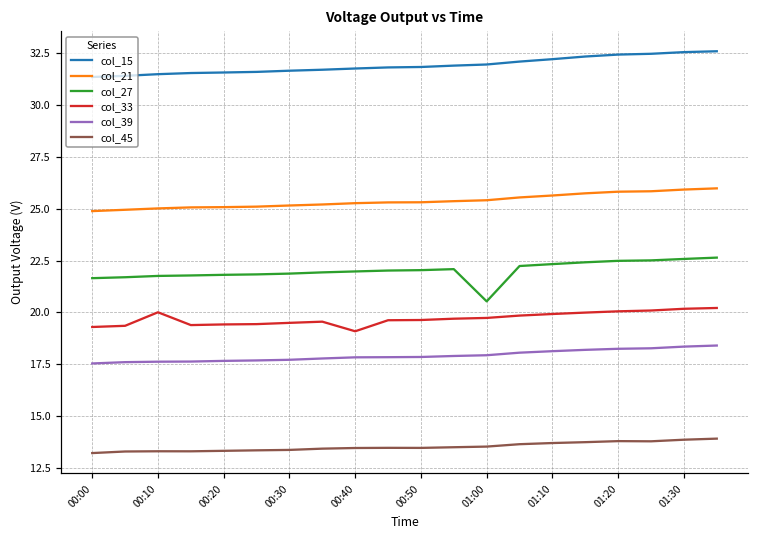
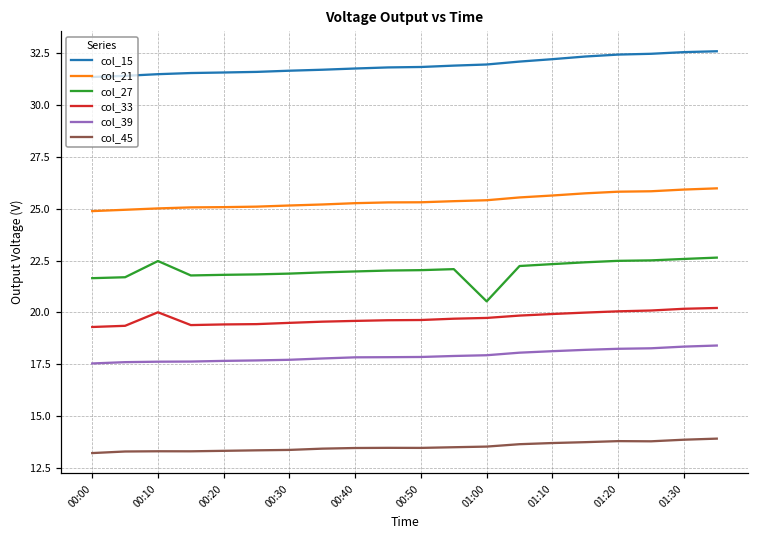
  {
    "col_15": {
      "00:10": 31.5,
      "00:20": 31.5,
      "00:30": 31.6,
      "00:40": 31.7,
      "00:50": 31.8,
      "01:00": 31.9,
      "01:10": 32.2,
      "01:20": 32.4,
      "01:30": 32.5
    },
    "col_21": {
      "00:00": 24.9,
      "00:10": 25.0,
      "00:20": 25.1,
      "00:30": 25.1,
      "00:40": 25.3,
      "00:50": 25.3,
      "01:00": 25.4,
      "01:10": 25.6,
      "01:20": 25.8,
      "01:30": 25.9
    },
    "col_27": {
      "00:00": 21.7,
-     "00:10": 21.8,
+     "00:10": 22.5,
      "00:20": 21.8,
      "00:30": 21.9,
      "00:40": 22.0,
      "00:50": 22.0,
      "01:00": 20.5,
      "01:10": 22.3,
      "01:20": 22.5,
      "01:30": 22.6
    },
    "col_33": {
      "00:00": 19.3,
      "00:10": 20.0,
      "00:20": 19.4,
      "00:30": 19.5,
-     "00:40": 19.1,
+     "00:40": 19.6,
      "00:50": 19.6,
      "01:00": 19.7,
      "01:10": 19.9,
      "01:20": 20.1,
      "01:30": 20.2
    },
    "col_39": {
      "00:00": 17.5,
      "00:10": 17.6,
      "00:20": 17.7,
      "00:30": 17.7,
      "00:40": 17.8,
      "00:50": 17.9,
      "01:00": 17.9,
      "01:10": 18.1,
      "01:20": 18.3,
      "01:30": 18.4
    },
    "col_45": {
      "00:00": 13.2,
      "00:10": 13.3,
      "00:20": 13.3,
      "00:30": 13.4,
      "00:40": 13.5,
      "00:50": 13.5,
      "01:00": 13.5,
      "01:10": 13.7,
      "01:20": 13.8,
      "01:30": 13.9
    }
  }
